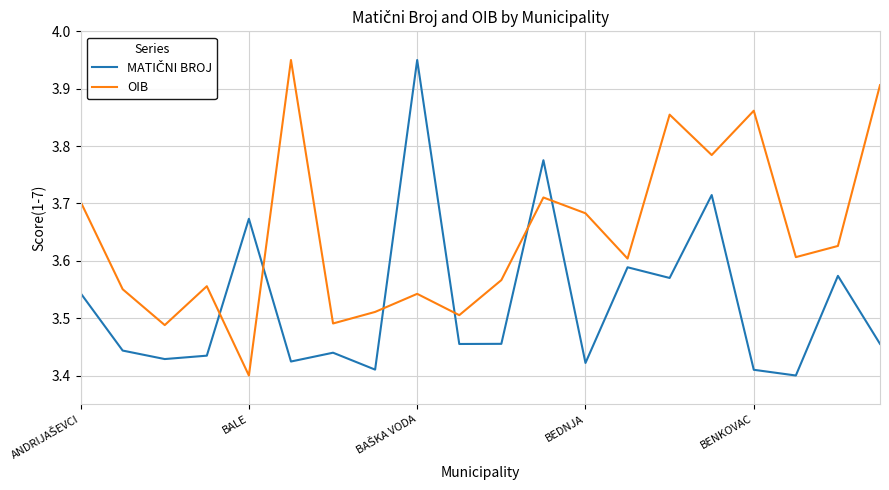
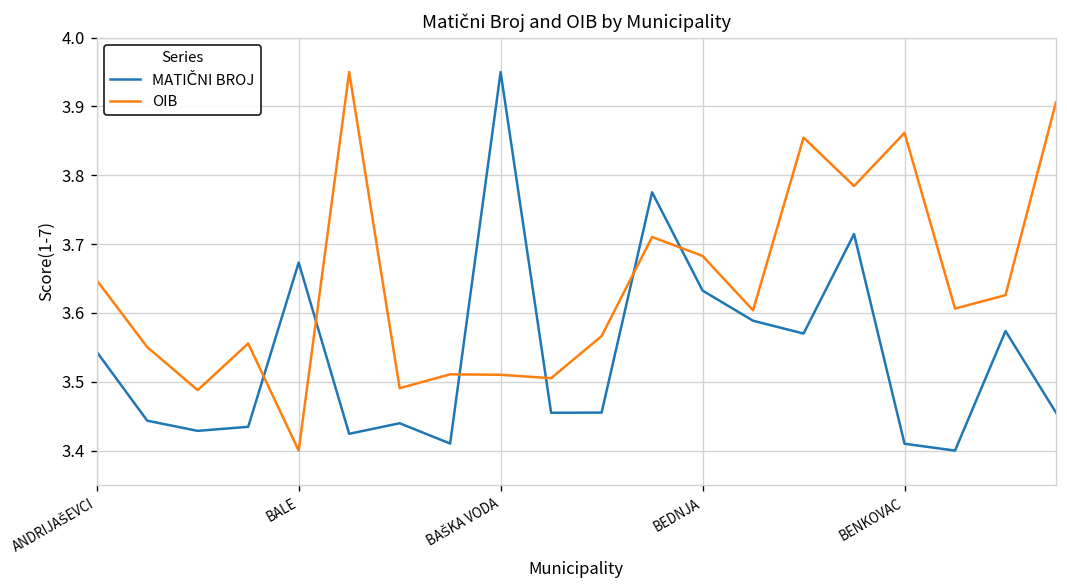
  {
    "MATIČNI BROJ": {
      "ANDRIJAŠEVCI": 3.54,
      "BALE": 3.67,
      "BAŠKA VODA": 3.95,
-     "BEDNJA": 3.42,
+     "BEDNJA": 3.63,
      "BENKOVAC": 3.41
    },
    "OIB": {
-     "ANDRIJAŠEVCI": 3.70,
+     "ANDRIJAŠEVCI": 3.65,
      "BALE": 3.40,
-     "BAŠKA VODA": 3.54,
+     "BAŠKA VODA": 3.51,
      "BEDNJA": 3.68,
      "BENKOVAC": 3.86
    }
  }
